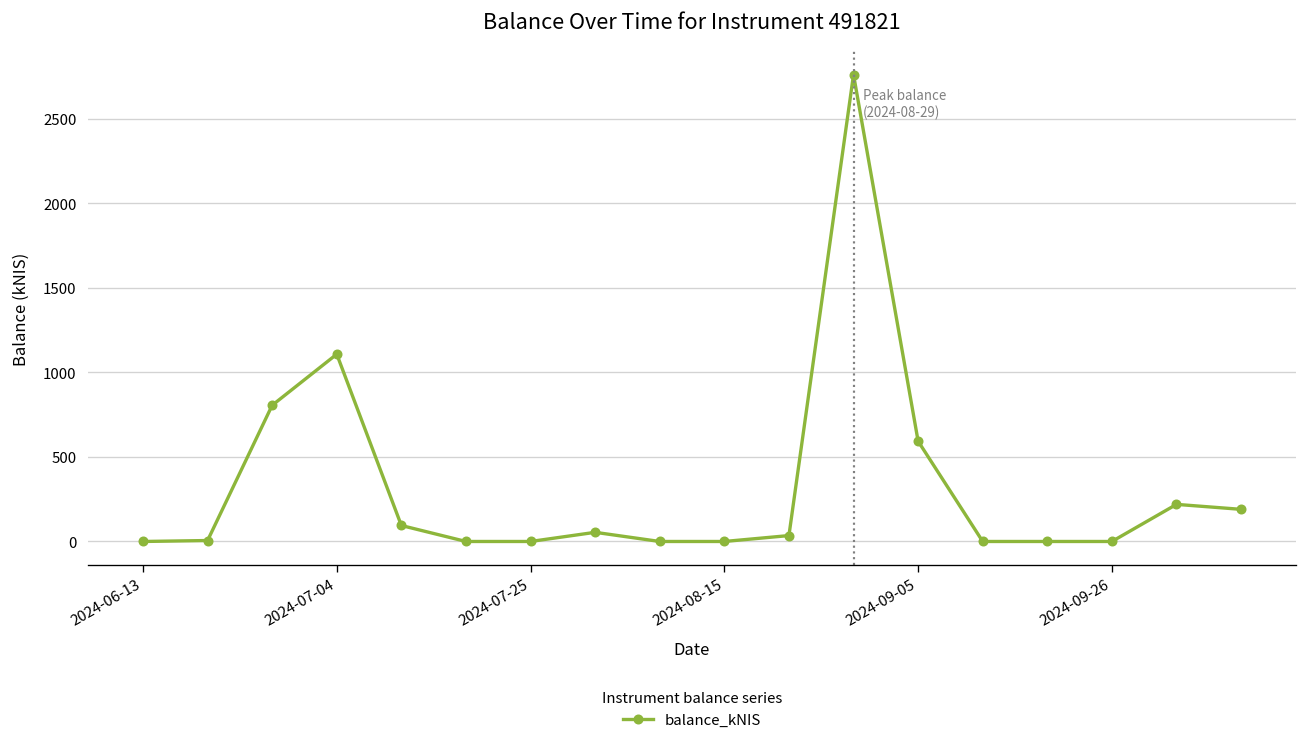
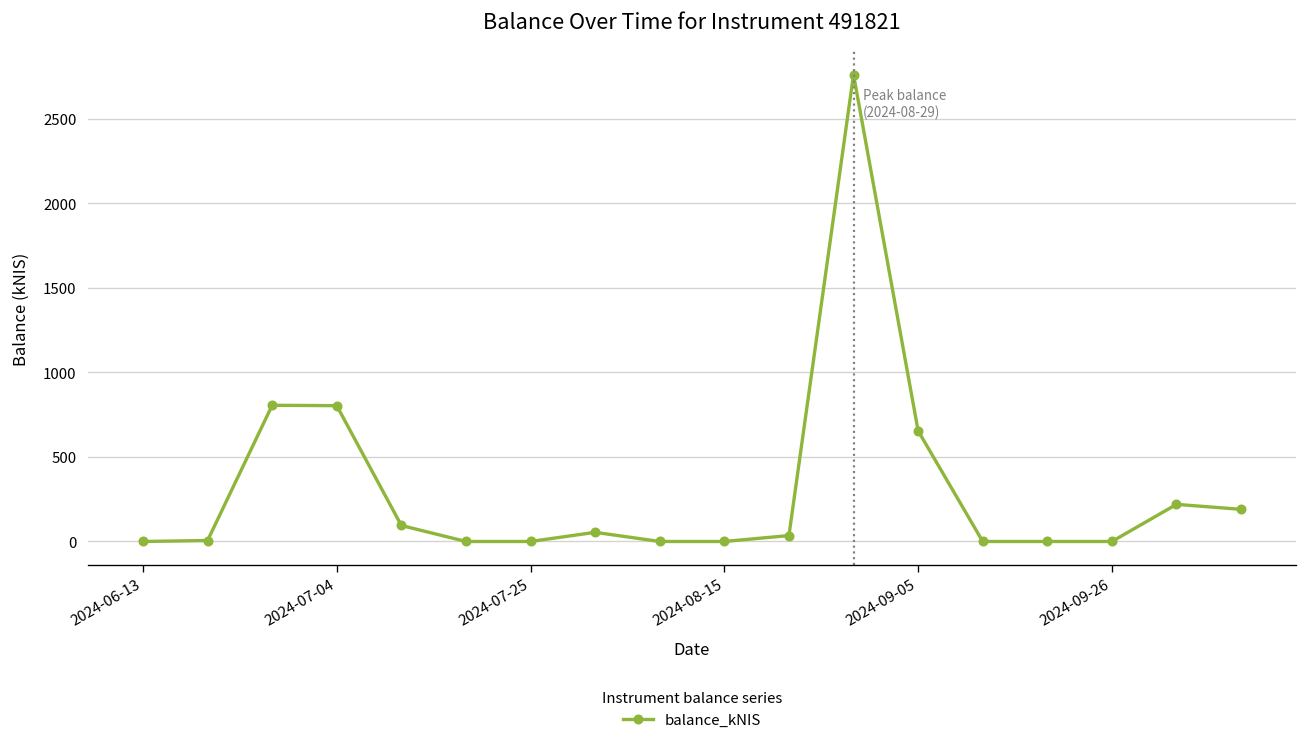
  {
    "2024-06-13": 0,
-   "2024-07-04": 1110,
+   "2024-07-04": 800,
    "2024-07-25": 0,
    "2024-08-15": 0,
-   "2024-09-05": 590,
+   "2024-09-05": 650,
    "2024-09-26": 0
  }
